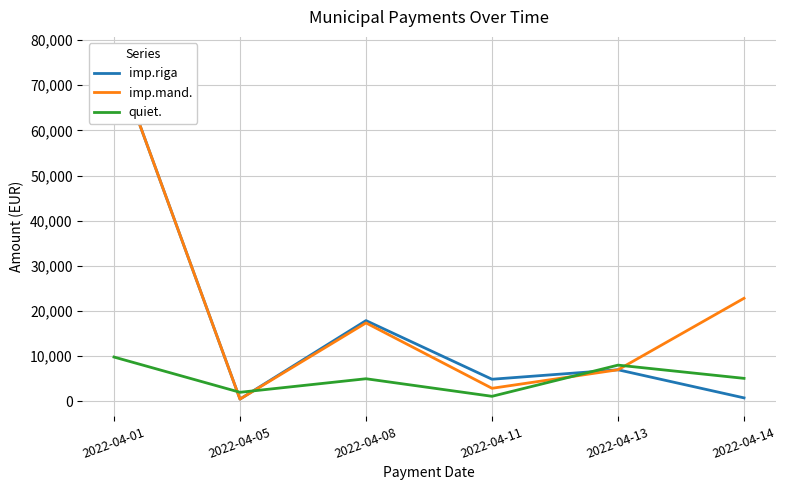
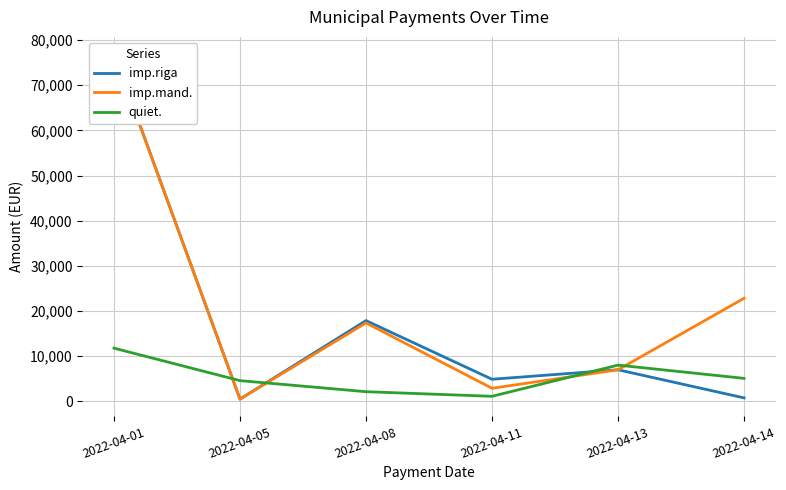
  {
    "imp.riga": {
      "2022-04-11": "5,000",
      "2022-04-14": "1,000"
    },
    "imp.mand.": {
      "2022-04-11": "3,000",
      "2022-04-14": "23,000"
    },
    "quiet.": {
-     "2022-04-01": "10,000",
-     "2022-04-05": "2,000",
-     "2022-04-08": "5,000",
+     "2022-04-01": "12,000",
+     "2022-04-05": "5,000",
+     "2022-04-08": "2,000",
      "2022-04-11": "1,000",
      "2022-04-13": "8,000",
      "2022-04-14": "5,000"
    }
  }
